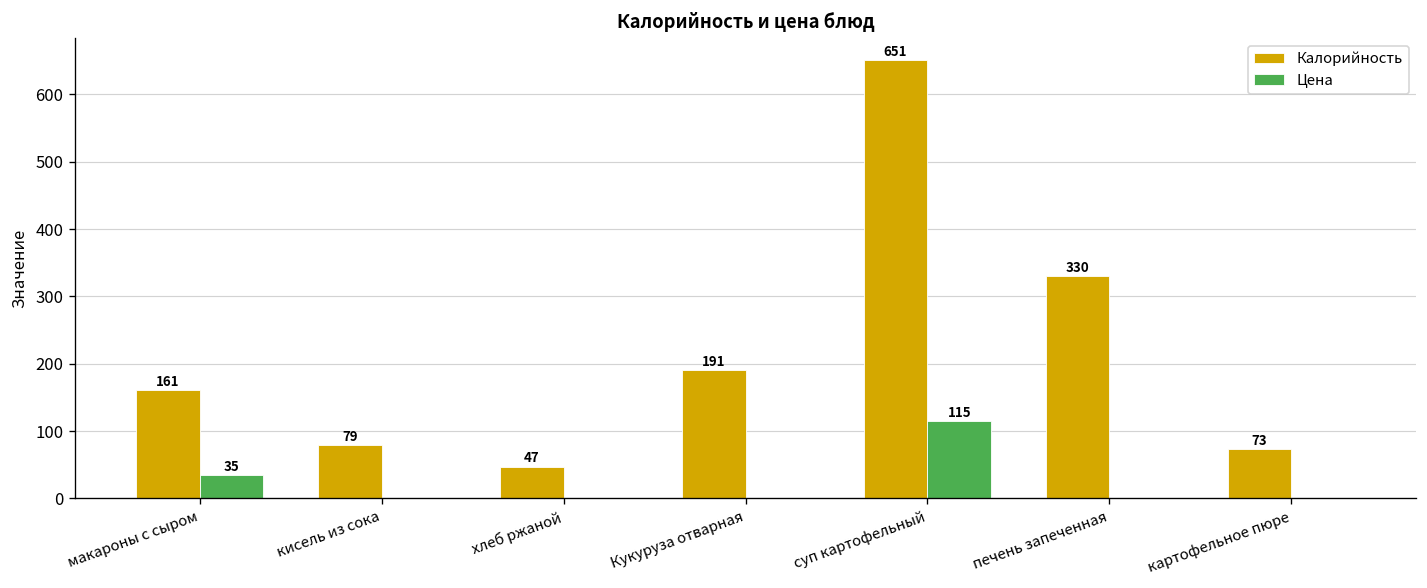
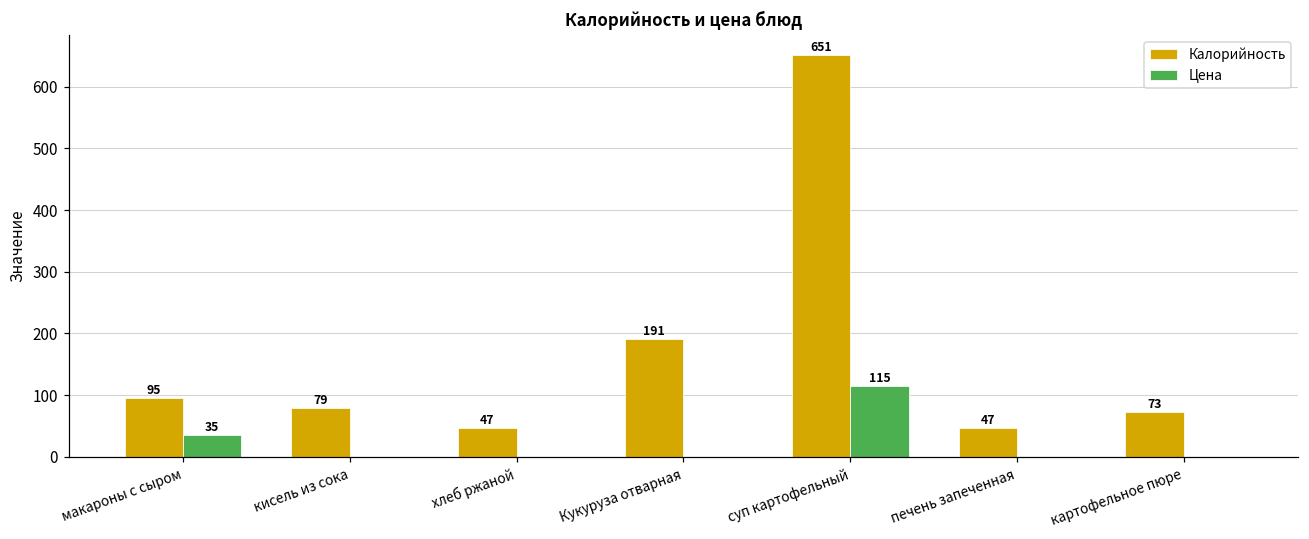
  {
    "Калорийность": {
-     "макароны с сыром": 161,
+     "макароны с сыром": 95,
      "кисель из сока": 79,
      "хлеб ржаной": 47,
      "Кукуруза отварная": 191,
      "суп картофельный": 651,
-     "печень запеченная": 330,
+     "печень запеченная": 47,
      "картофельное пюре": 73
    },
    "Цена": {
      "макароны с сыром": 35,
      "суп картофельный": 115
    }
  }
